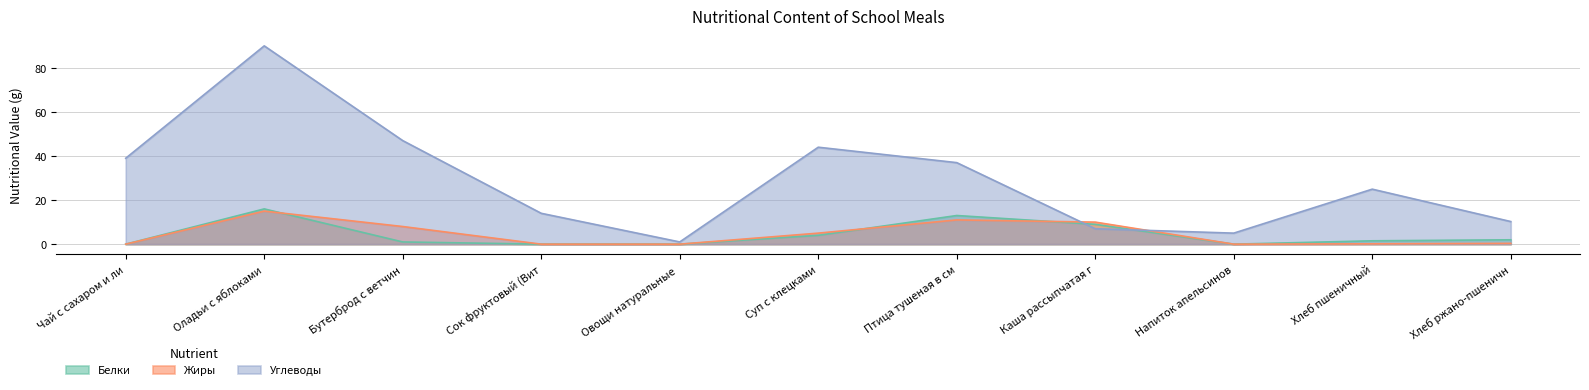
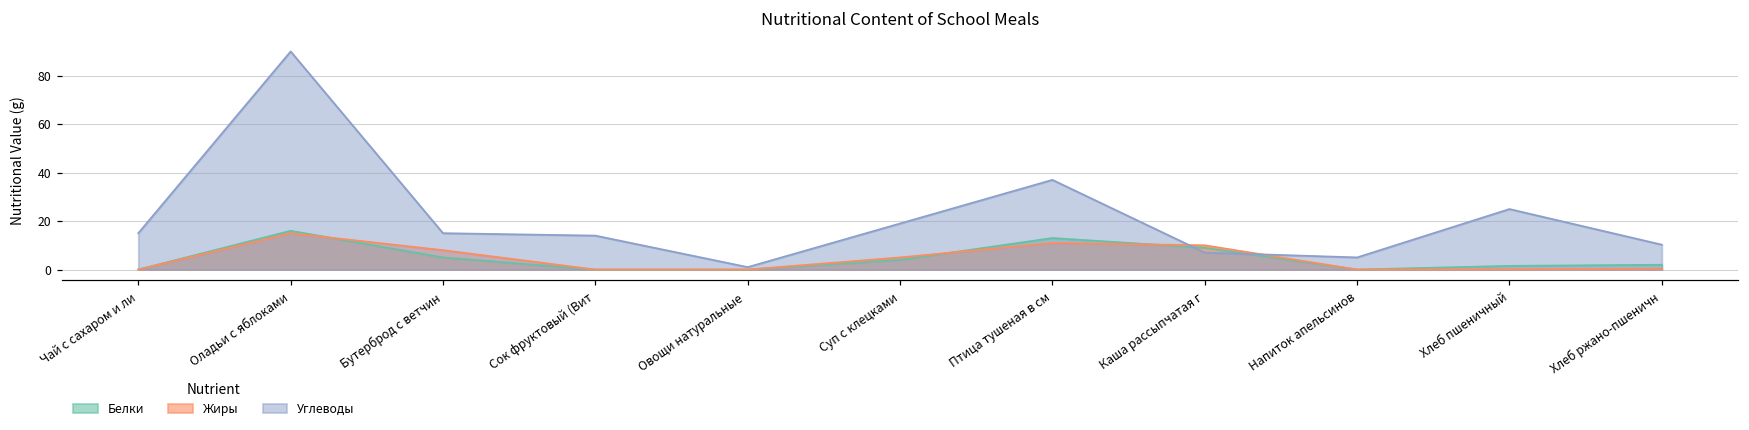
  {
    "Белки": {
-     "Бутерброд с ветчин": 1,
+     "Бутерброд с ветчин": 5,
      "Птица тушеная в см": 13,
      "Хлеб пшеничный": 2,
      "Хлеб ржано-пшеничн": 2
    },
    "Жиры": {
      "Бутерброд с ветчин": 8,
      "Птица тушеная в см": 11,
      "Хлеб пшеничный": 0,
      "Хлеб ржано-пшеничн": 0
    },
    "Углеводы": {
-     "Чай с сахаром и ли": 39,
+     "Чай с сахаром и ли": 15,
      "Оладьи с яблоками": 90,
-     "Бутерброд с ветчин": 47,
+     "Бутерброд с ветчин": 15,
      "Сок фруктовый (Вит": 14,
-     "Суп с клецками": 44,
+     "Суп с клецками": 19,
      "Птица тушеная в см": 37,
      "Каша рассыпчатая г": 7,
      "Напиток апельсинов": 5,
      "Хлеб пшеничный": 25,
      "Хлеб ржано-пшеничн": 10
    }
  }
